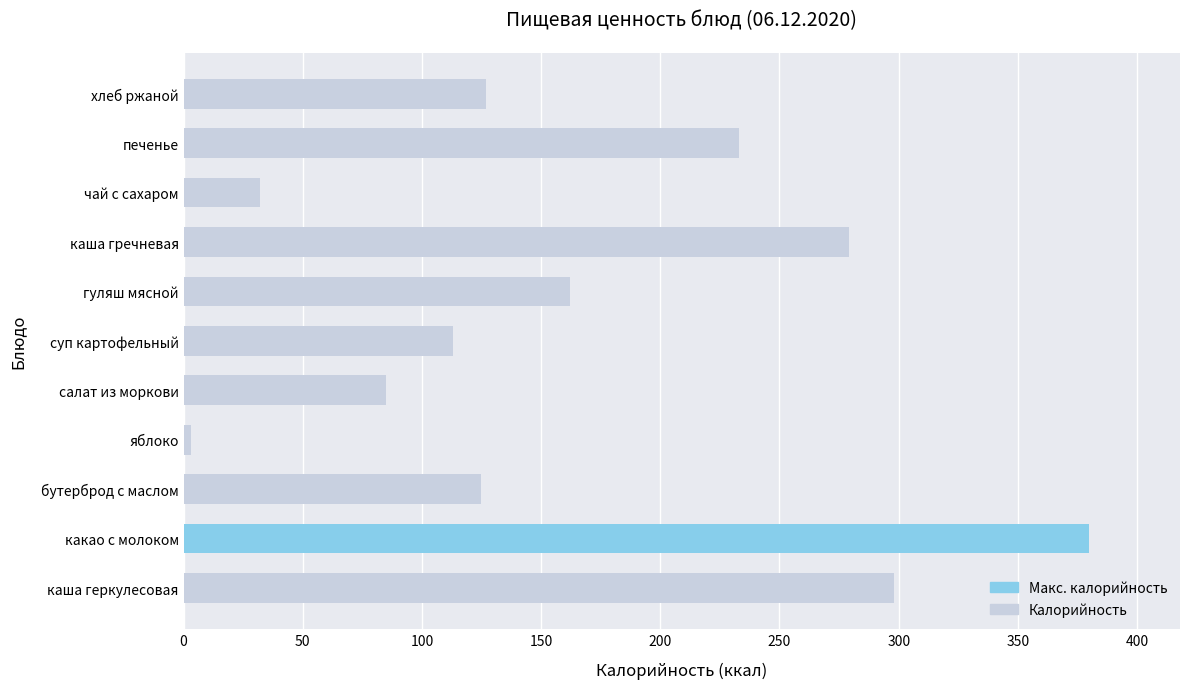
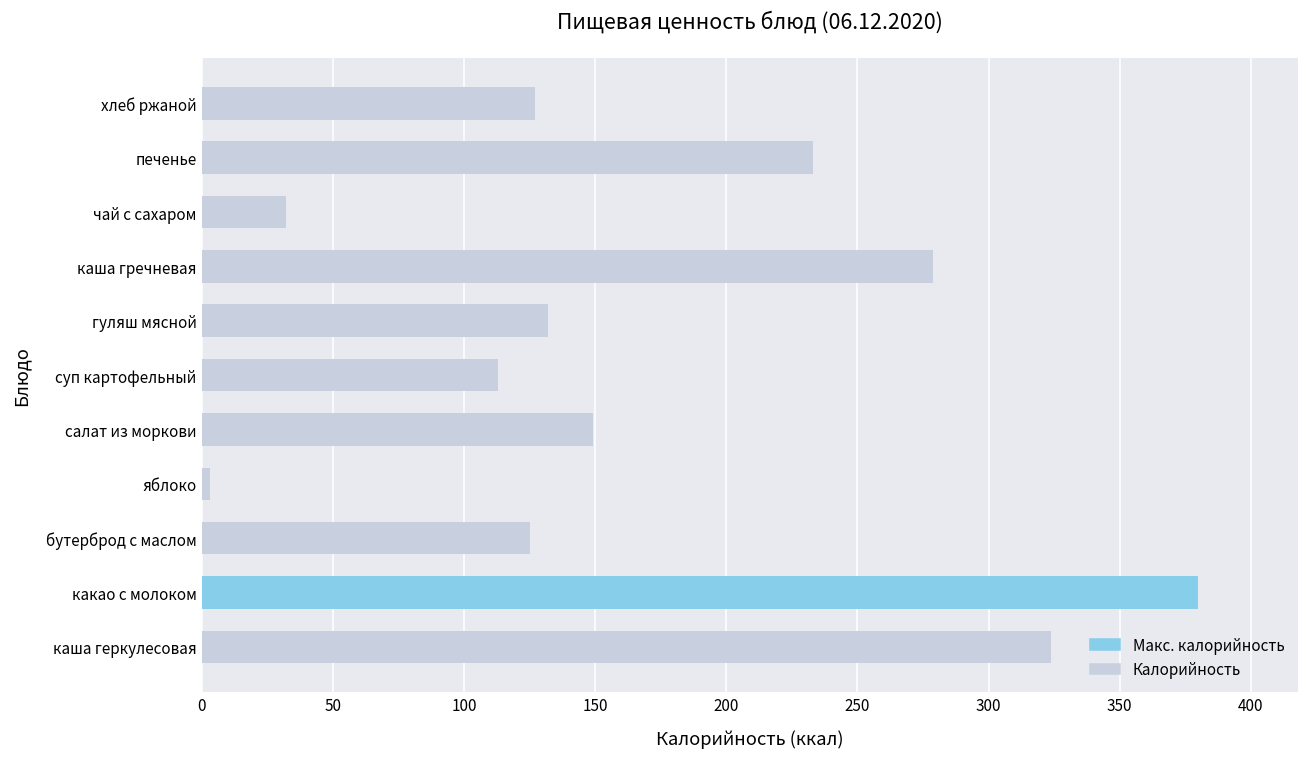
  {
    "хлеб ржаной": 127,
    "печенье": 233,
    "чай с сахаром": 32,
    "каша гречневая": 279,
-   "гуляш мясной": 162,
+   "гуляш мясной": 132,
    "суп картофельный": 113,
-   "салат из моркови": 85,
+   "салат из моркови": 149,
    "яблоко": 3,
    "бутерброд с маслом": 125,
    "какао с молоком": 380,
-   "каша геркулесовая": 298
+   "каша геркулесовая": 324
  }
